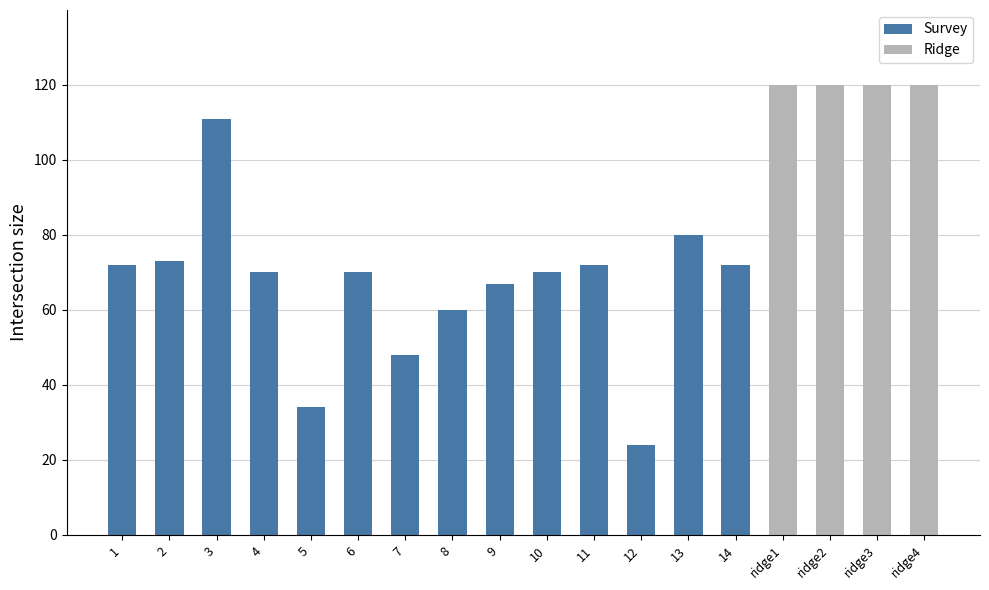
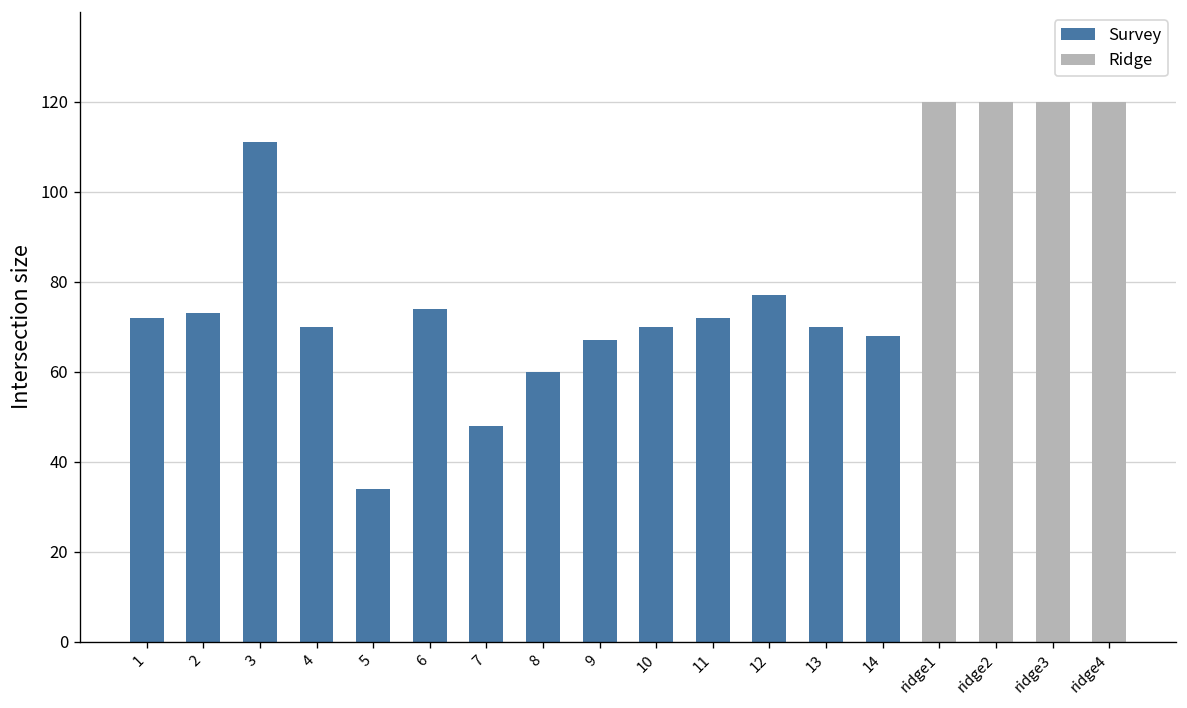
  {
    "1": 72,
    "2": 73,
    "3": 111,
    "4": 70,
    "5": 34,
-   "6": 70,
+   "6": 74,
    "7": 48,
    "8": 60,
    "9": 67,
    "10": 70,
    "11": 72,
-   "12": 24,
-   "13": 80,
-   "14": 72,
+   "12": 77,
+   "13": 70,
+   "14": 68,
    "ridge1": 120,
    "ridge2": 120,
    "ridge3": 120,
    "ridge4": 120
  }
